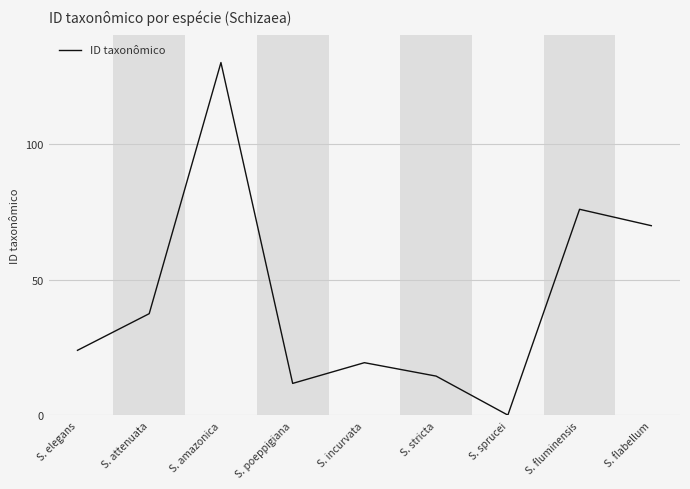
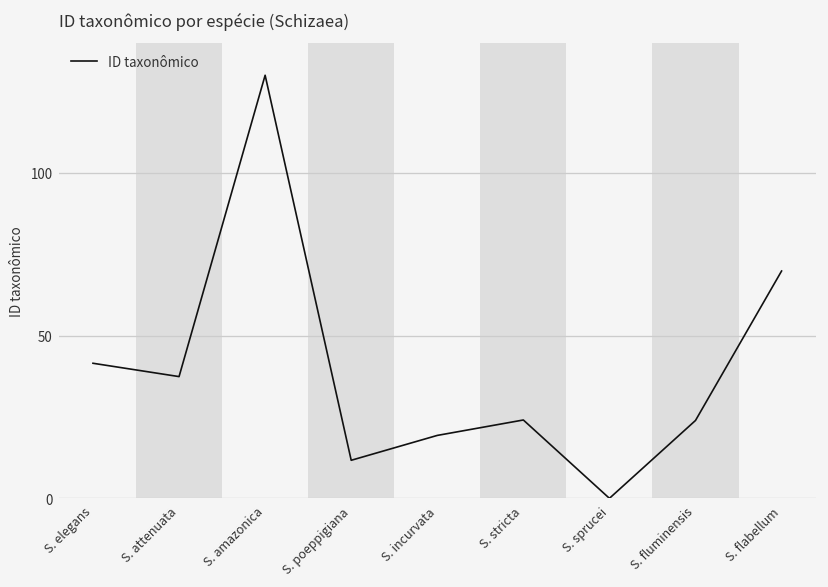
  {
-   "S. elegans": 24,
+   "S. elegans": 42,
    "S. attenuata": 37,
    "S. amazonica": 130,
    "S. poeppigiana": 12,
    "S. incurvata": 19,
-   "S. stricta": 14,
+   "S. stricta": 24,
    "S. sprucei": 0,
-   "S. fluminensis": 76,
+   "S. fluminensis": 24,
    "S. flabellum": 70
  }
